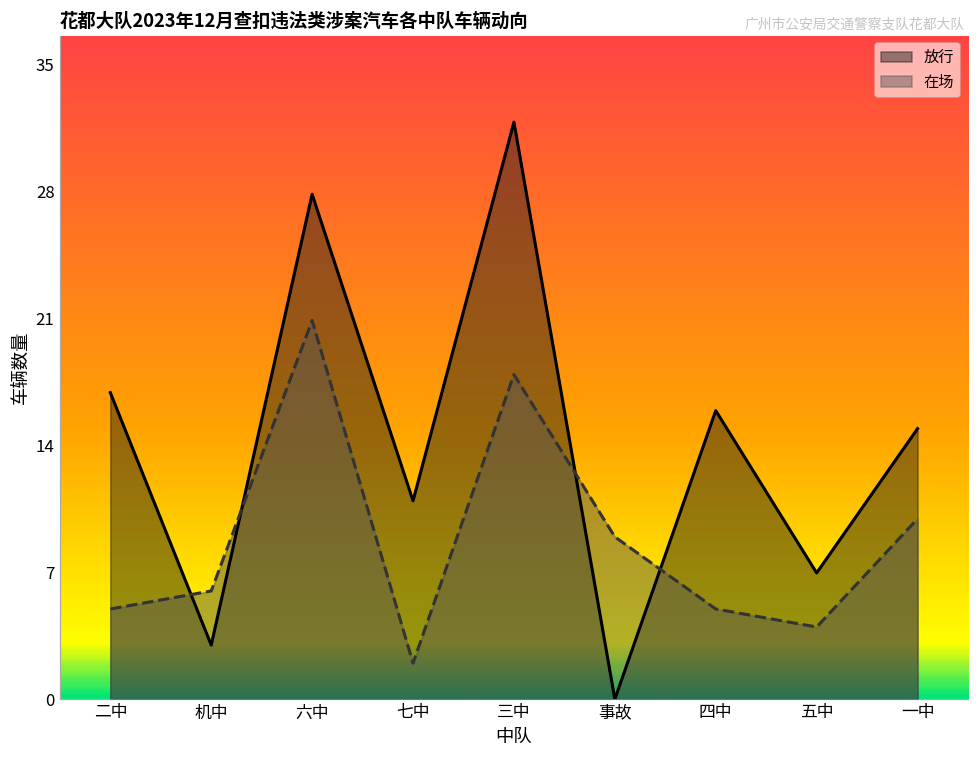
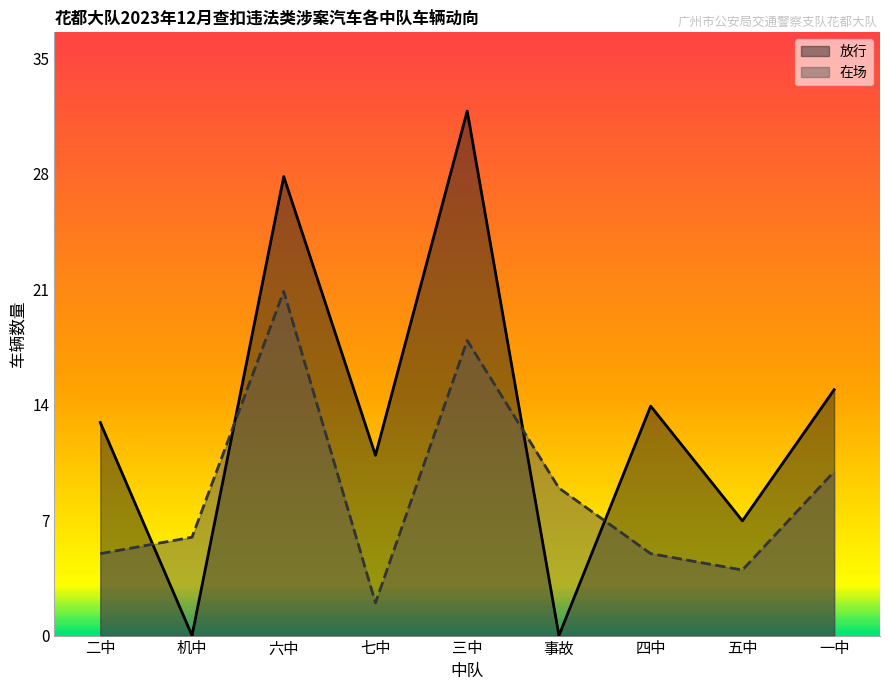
  {
    "放行": {
-     "二中": 17,
-     "机中": 3,
+     "二中": 13,
+     "机中": 0,
      "六中": 28,
      "七中": 11,
      "三中": 32,
      "事故": 0,
-     "四中": 16,
+     "四中": 14,
      "五中": 7,
      "一中": 15
    },
    "在场": {
      "二中": 5,
      "机中": 6,
      "六中": 21,
      "七中": 2,
      "三中": 18,
      "事故": 9,
      "四中": 5,
      "五中": 4,
      "一中": 10
    }
  }
